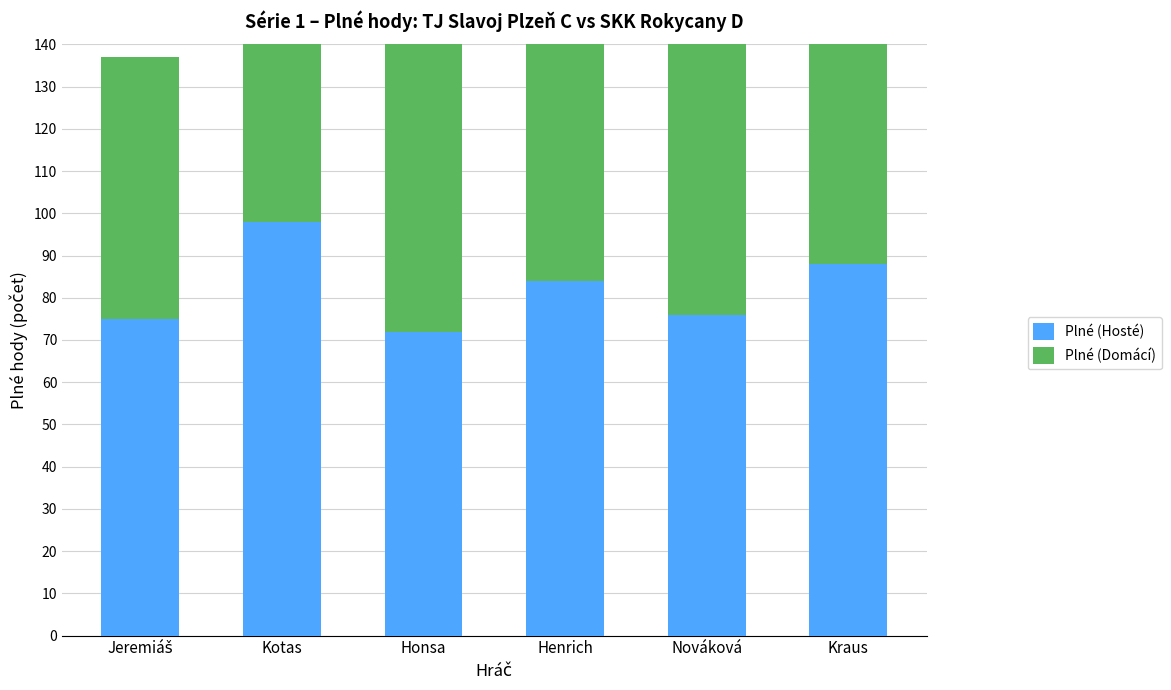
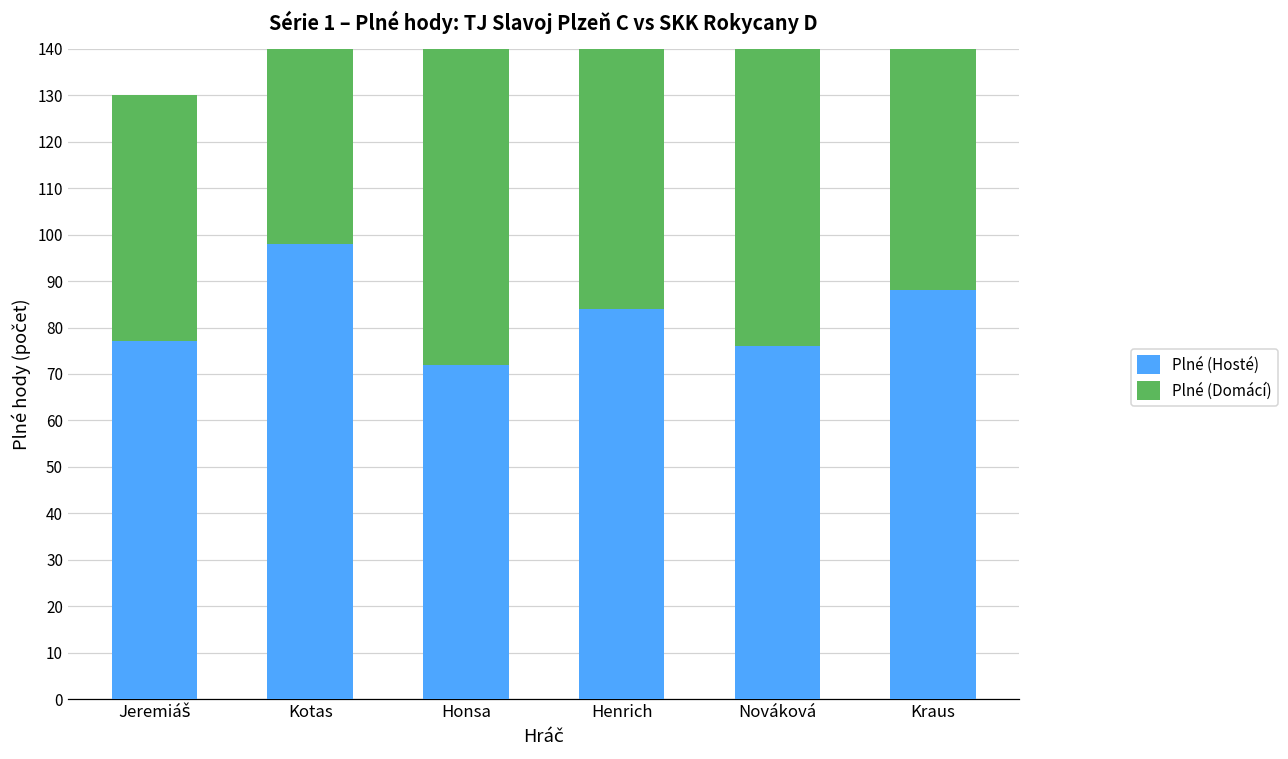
  {
    "Plné (Hosté)": {
-     "Jeremiáš": 75,
+     "Jeremiáš": 77,
      "Kotas": 98,
      "Honsa": 72,
      "Henrich": 84,
      "Nováková": 76,
      "Kraus": 88
    },
    "Plné (Domácí)": {
-     "Jeremiáš": 62
+     "Jeremiáš": 53
    }
  }
